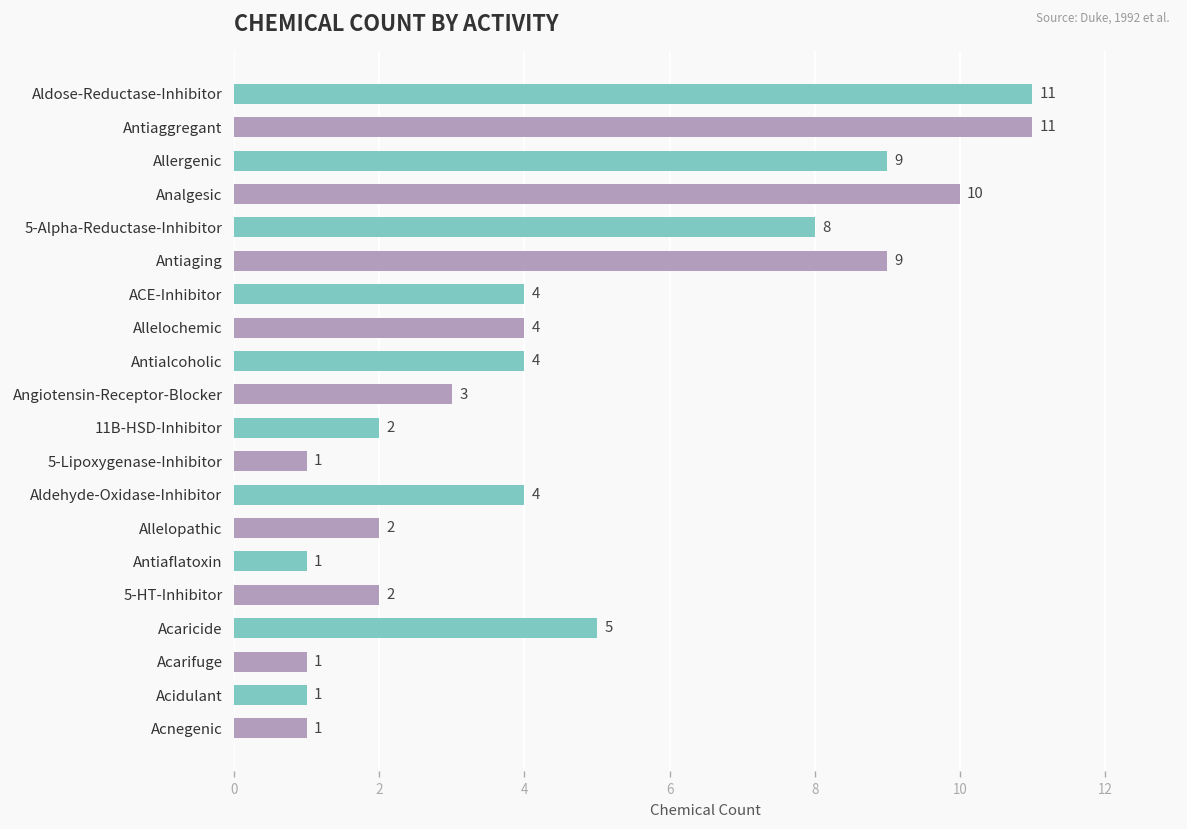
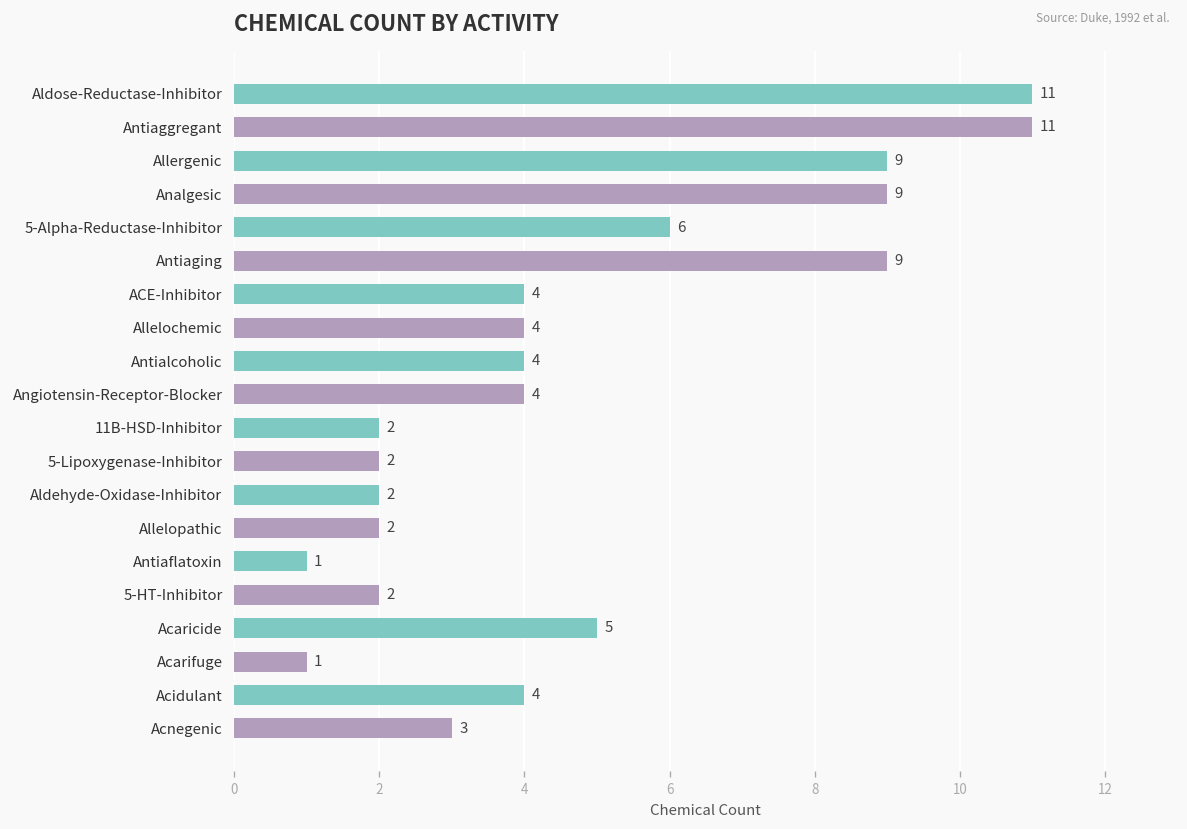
  {
    "Aldose-Reductase-Inhibitor": 11,
    "Antiaggregant": 11,
    "Allergenic": 9,
-   "Analgesic": 10,
-   "5-Alpha-Reductase-Inhibitor": 8,
+   "Analgesic": 9,
+   "5-Alpha-Reductase-Inhibitor": 6,
    "Antiaging": 9,
    "ACE-Inhibitor": 4,
    "Allelochemic": 4,
    "Antialcoholic": 4,
-   "Angiotensin-Receptor-Blocker": 3,
+   "Angiotensin-Receptor-Blocker": 4,
    "11B-HSD-Inhibitor": 2,
-   "5-Lipoxygenase-Inhibitor": 1,
-   "Aldehyde-Oxidase-Inhibitor": 4,
+   "5-Lipoxygenase-Inhibitor": 2,
+   "Aldehyde-Oxidase-Inhibitor": 2,
    "Allelopathic": 2,
    "Antiaflatoxin": 1,
    "5-HT-Inhibitor": 2,
    "Acaricide": 5,
    "Acarifuge": 1,
-   "Acidulant": 1,
-   "Acnegenic": 1
+   "Acidulant": 4,
+   "Acnegenic": 3
  }
